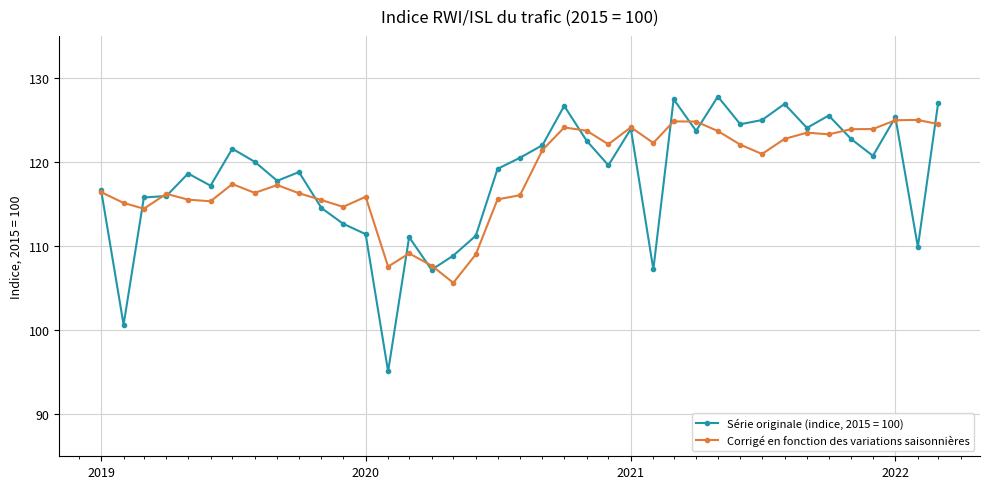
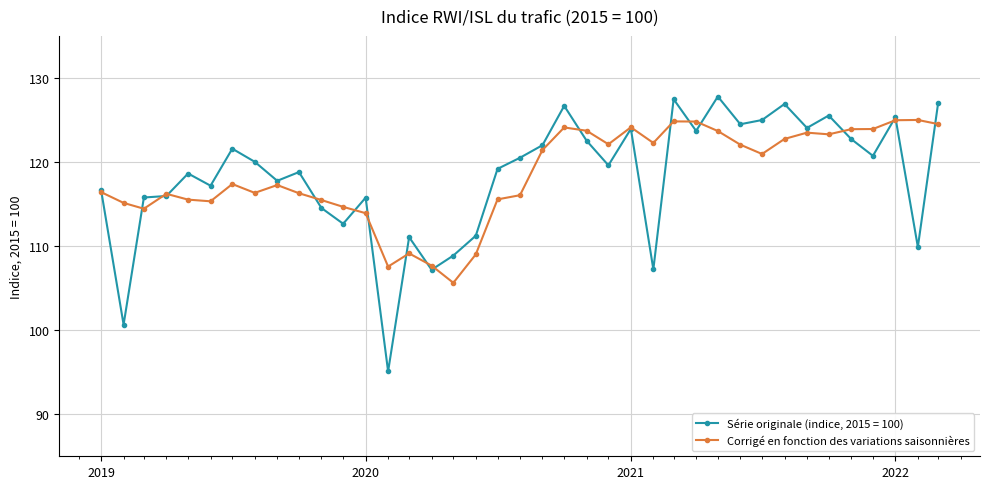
  {
    "Série originale (indice, 2015 = 100)": {
-     "2020": 111,
+     "2020": 116,
      "2022": 125
    },
    "Corrigé en fonction des variations saisonnières": {
-     "2020": 116,
+     "2020": 114,
      "2022": 125
    }
  }
